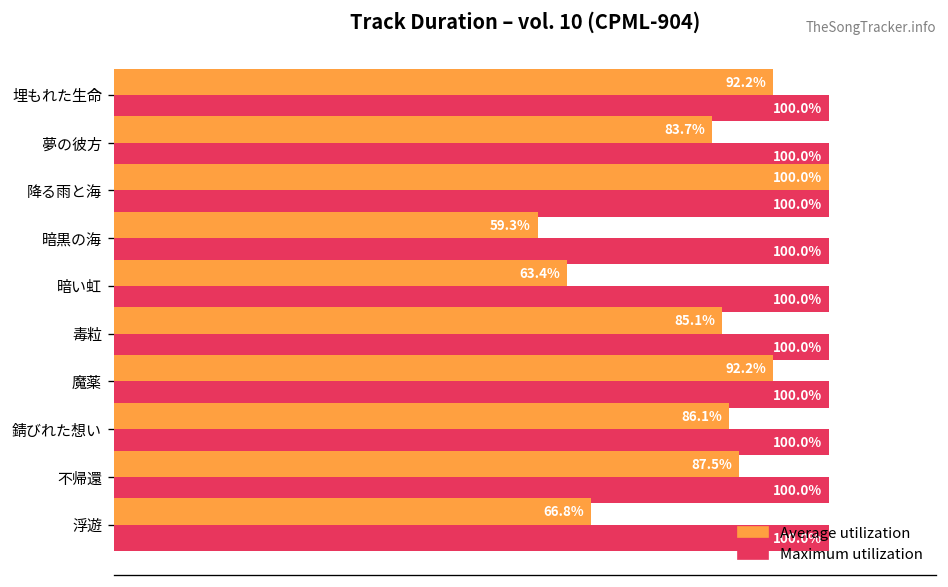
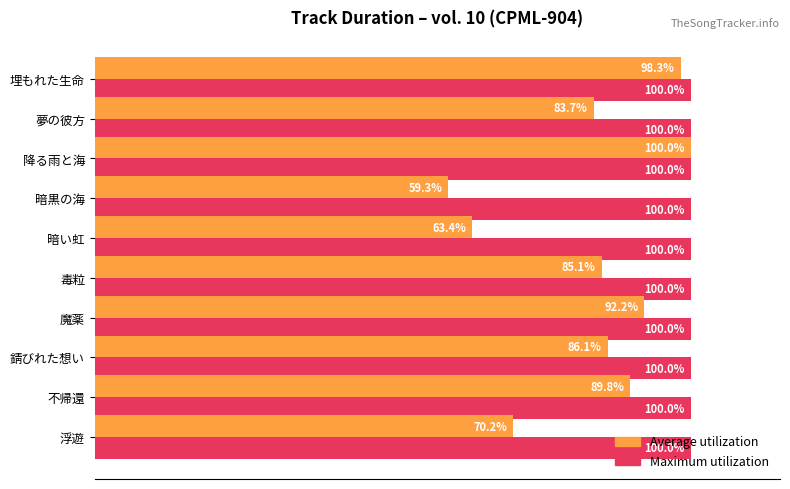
  {
    "Maximum utilization": {
      "埋もれた生命": "100.0%",
      "夢の彼方": "100.0%",
      "降る雨と海": "100.0%",
      "暗黒の海": "100.0%",
      "暗い虹": "100.0%",
      "毒粒": "100.0%",
      "魔薬": "100.0%",
      "錆びれた想い": "100.0%",
      "不帰還": "100.0%",
      "浮遊": "100.0%"
    },
    "Average utilization": {
-     "埋もれた生命": "92.2%",
+     "埋もれた生命": "98.3%",
      "夢の彼方": "83.7%",
      "降る雨と海": "100.0%",
      "暗黒の海": "59.3%",
      "暗い虹": "63.4%",
      "毒粒": "85.1%",
      "魔薬": "92.2%",
      "錆びれた想い": "86.1%",
-     "不帰還": "87.5%",
-     "浮遊": "66.8%"
+     "不帰還": "89.8%",
+     "浮遊": "70.2%"
    }
  }
